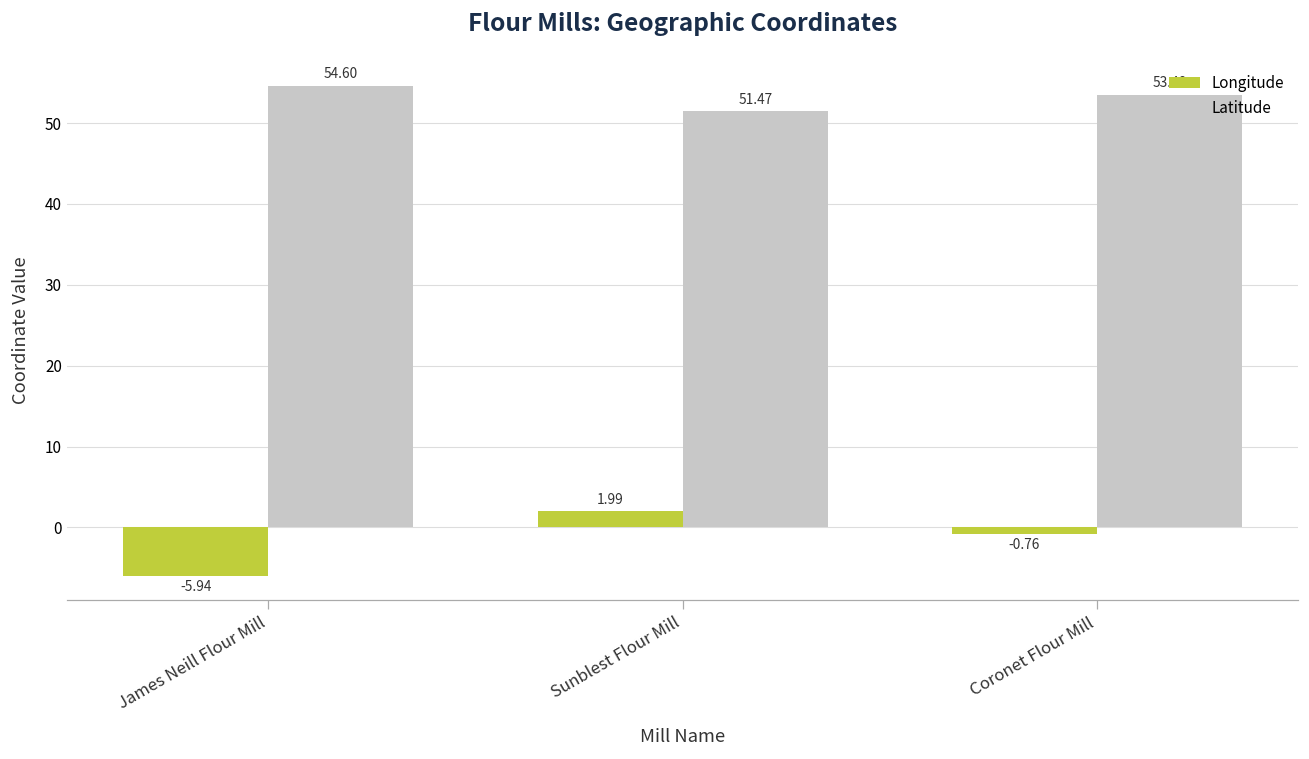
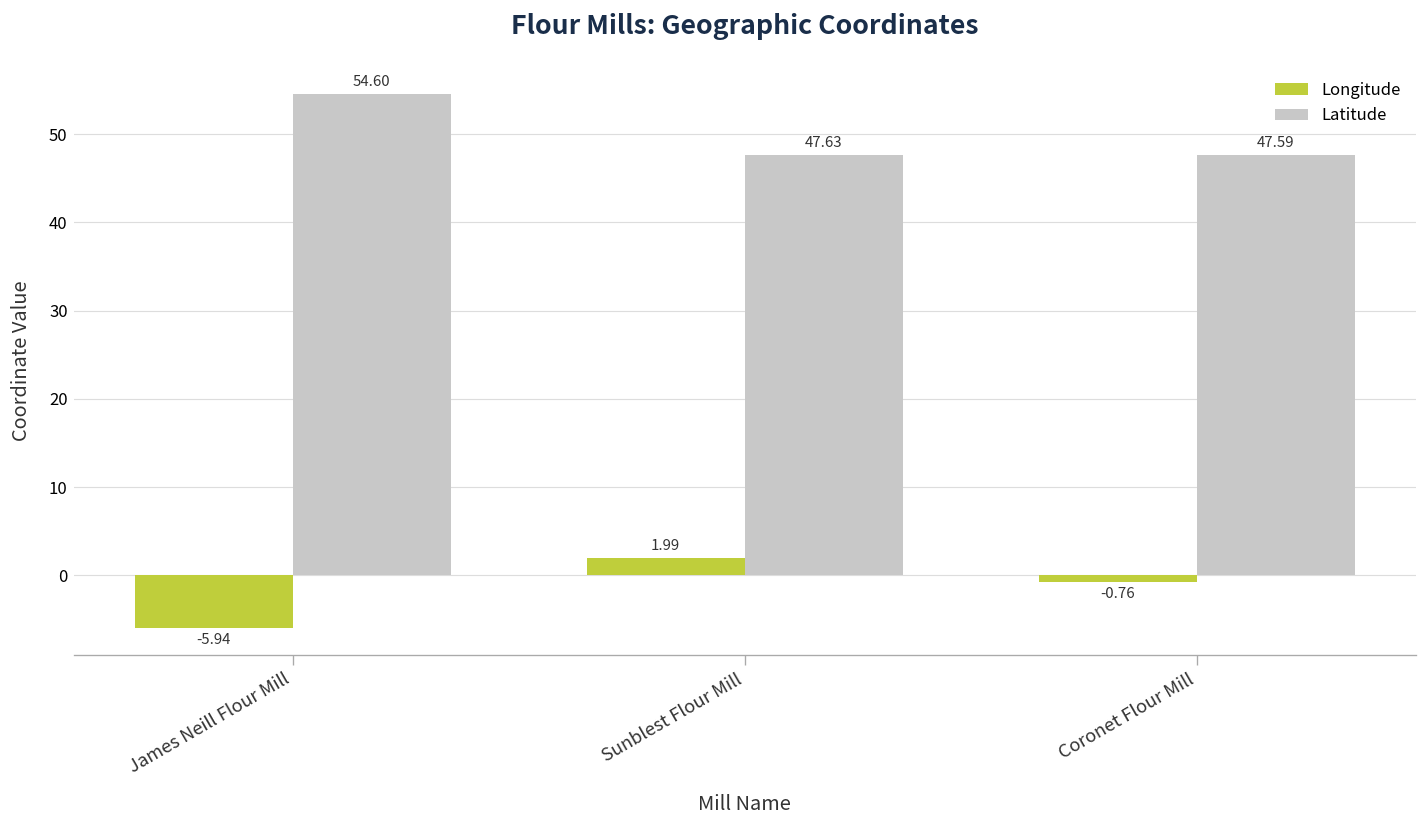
  {
    "Longitude": {
      "James Neill Flour Mill": -5.94,
      "Sunblest Flour Mill": 1.99,
      "Coronet Flour Mill": -0.76
    },
    "Latitude": {
      "James Neill Flour Mill": 54.60,
-     "Sunblest Flour Mill": 51.47,
-     "Coronet Flour Mill": 53.48
+     "Sunblest Flour Mill": 47.63,
+     "Coronet Flour Mill": 47.59
    }
  }
